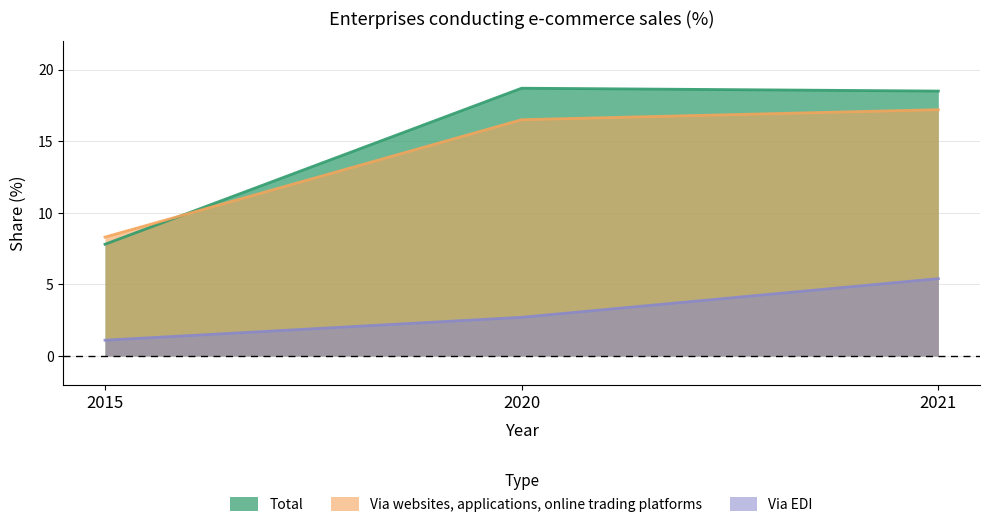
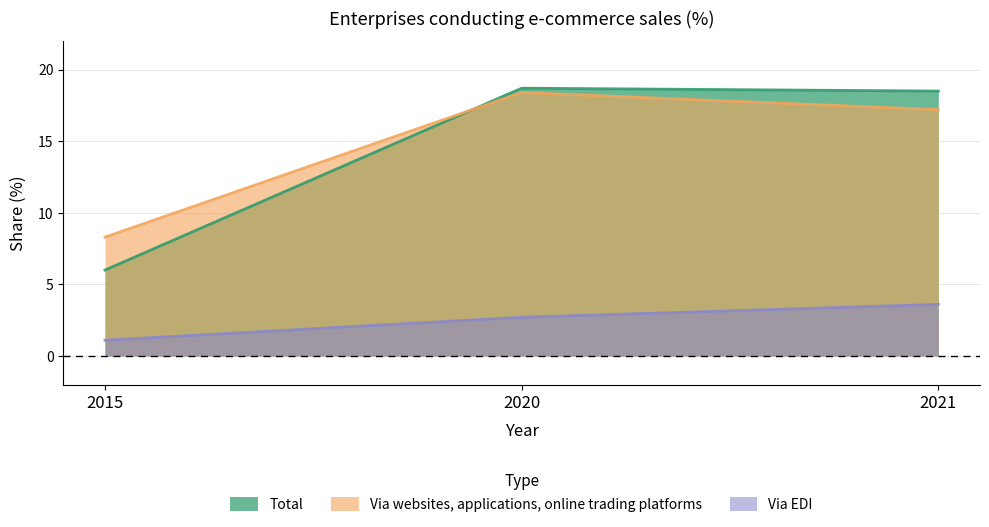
  {
    "Total": {
-     "2015": 7.8,
+     "2015": 6.0,
      "2020": 18.7,
      "2021": 18.5
    },
    "Via websites, applications, online trading platforms": {
      "2015": 8.3,
-     "2020": 16.5,
+     "2020": 18.4,
      "2021": 17.2
    },
    "Via EDI": {
      "2015": 1.1,
      "2020": 2.7,
-     "2021": 5.4
+     "2021": 3.6
    }
  }
